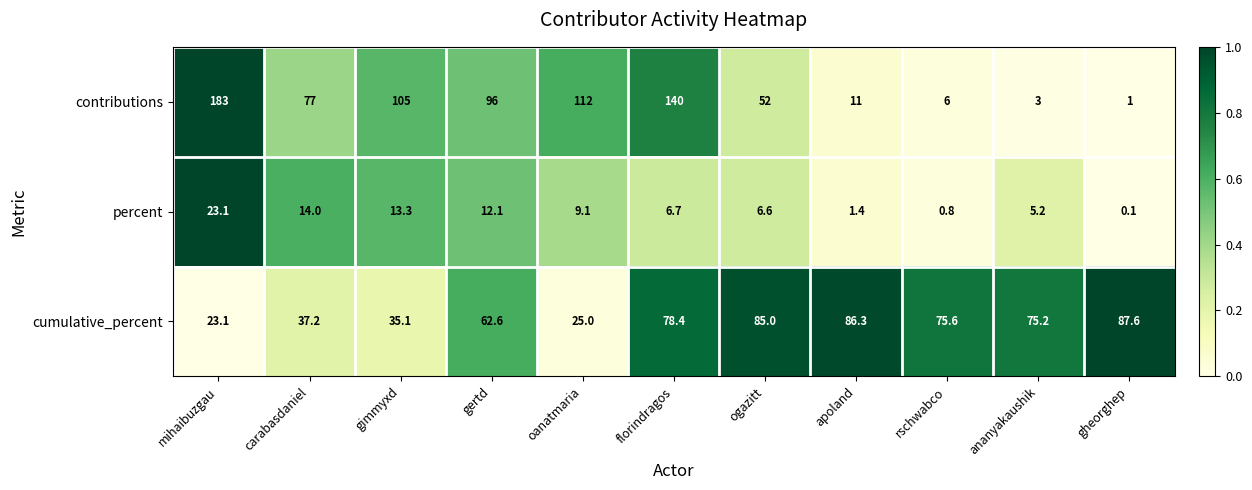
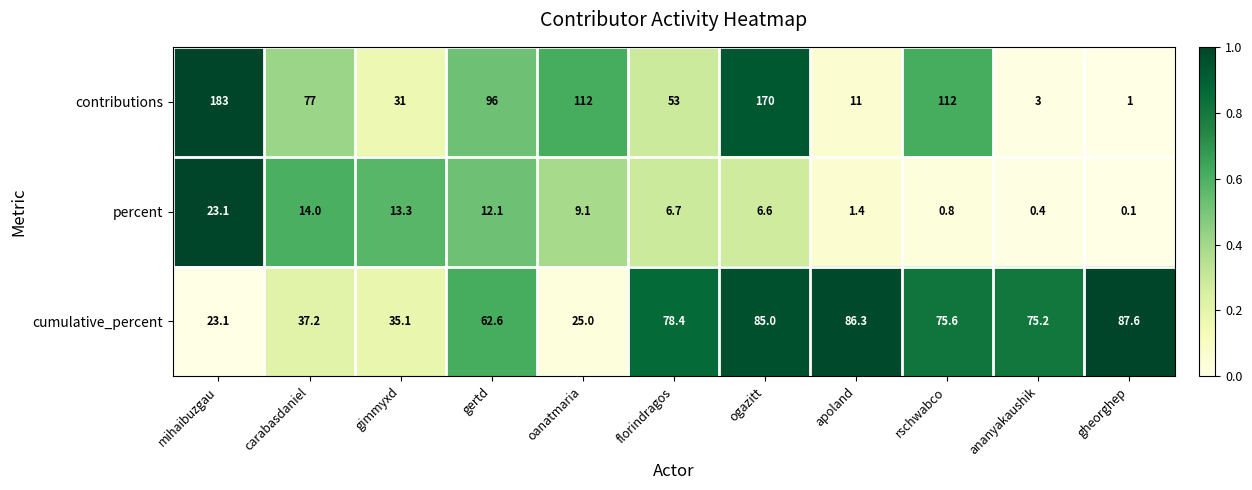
  {
    "contributions": {
      "mihaibuzgau": 183,
      "carabasdaniel": 77,
-     "gimmyxd": 105,
+     "gimmyxd": 31,
      "gertd": 96,
      "oanatmaria": 112,
-     "florindragos": 140,
-     "ogazitt": 52,
+     "florindragos": 53,
+     "ogazitt": 170,
      "apoland": 11,
-     "rschwabco": 6,
+     "rschwabco": 112,
      "ananyakaushik": 3,
      "gheorghep": 1
    },
    "percent": {
      "mihaibuzgau": 23.1,
      "carabasdaniel": 14.0,
      "gimmyxd": 13.3,
      "gertd": 12.1,
      "oanatmaria": 9.1,
      "florindragos": 6.7,
      "ogazitt": 6.6,
      "apoland": 1.4,
      "rschwabco": 0.8,
-     "ananyakaushik": 5.2,
+     "ananyakaushik": 0.4,
      "gheorghep": 0.1
    },
    "cumulative_percent": {
      "mihaibuzgau": 23.1,
      "carabasdaniel": 37.2,
      "gimmyxd": 35.1,
      "gertd": 62.6,
      "oanatmaria": 25.0,
      "florindragos": 78.4,
      "ogazitt": 85.0,
      "apoland": 86.3,
      "rschwabco": 75.6,
      "ananyakaushik": 75.2,
      "gheorghep": 87.6
    }
  }
